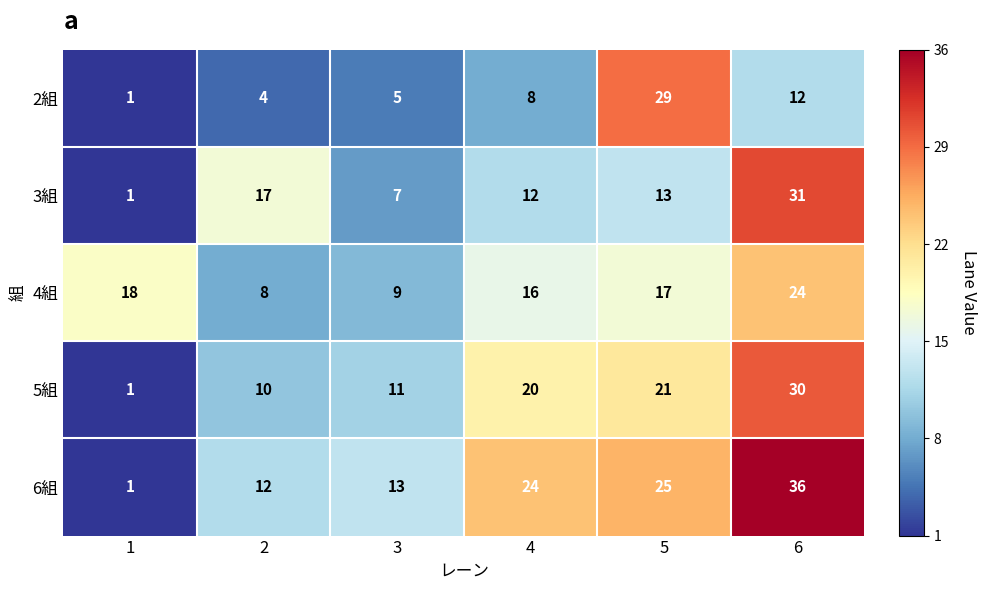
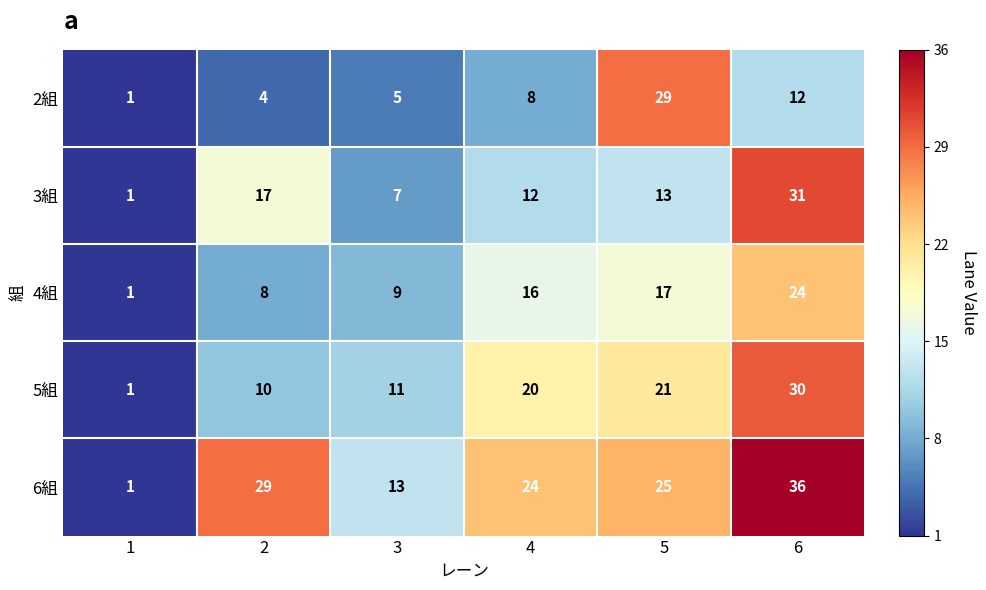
  {
    "2組": {
      "1": 1,
      "2": 4,
      "3": 5,
      "4": 8,
      "5": 29,
      "6": 12
    },
    "3組": {
      "1": 1,
      "2": 17,
      "3": 7,
      "4": 12,
      "5": 13,
      "6": 31
    },
    "4組": {
-     "1": 18,
+     "1": 1,
      "2": 8,
      "3": 9,
      "4": 16,
      "5": 17,
      "6": 24
    },
    "5組": {
      "1": 1,
      "2": 10,
      "3": 11,
      "4": 20,
      "5": 21,
      "6": 30
    },
    "6組": {
      "1": 1,
-     "2": 12,
+     "2": 29,
      "3": 13,
      "4": 24,
      "5": 25,
      "6": 36
    }
  }
